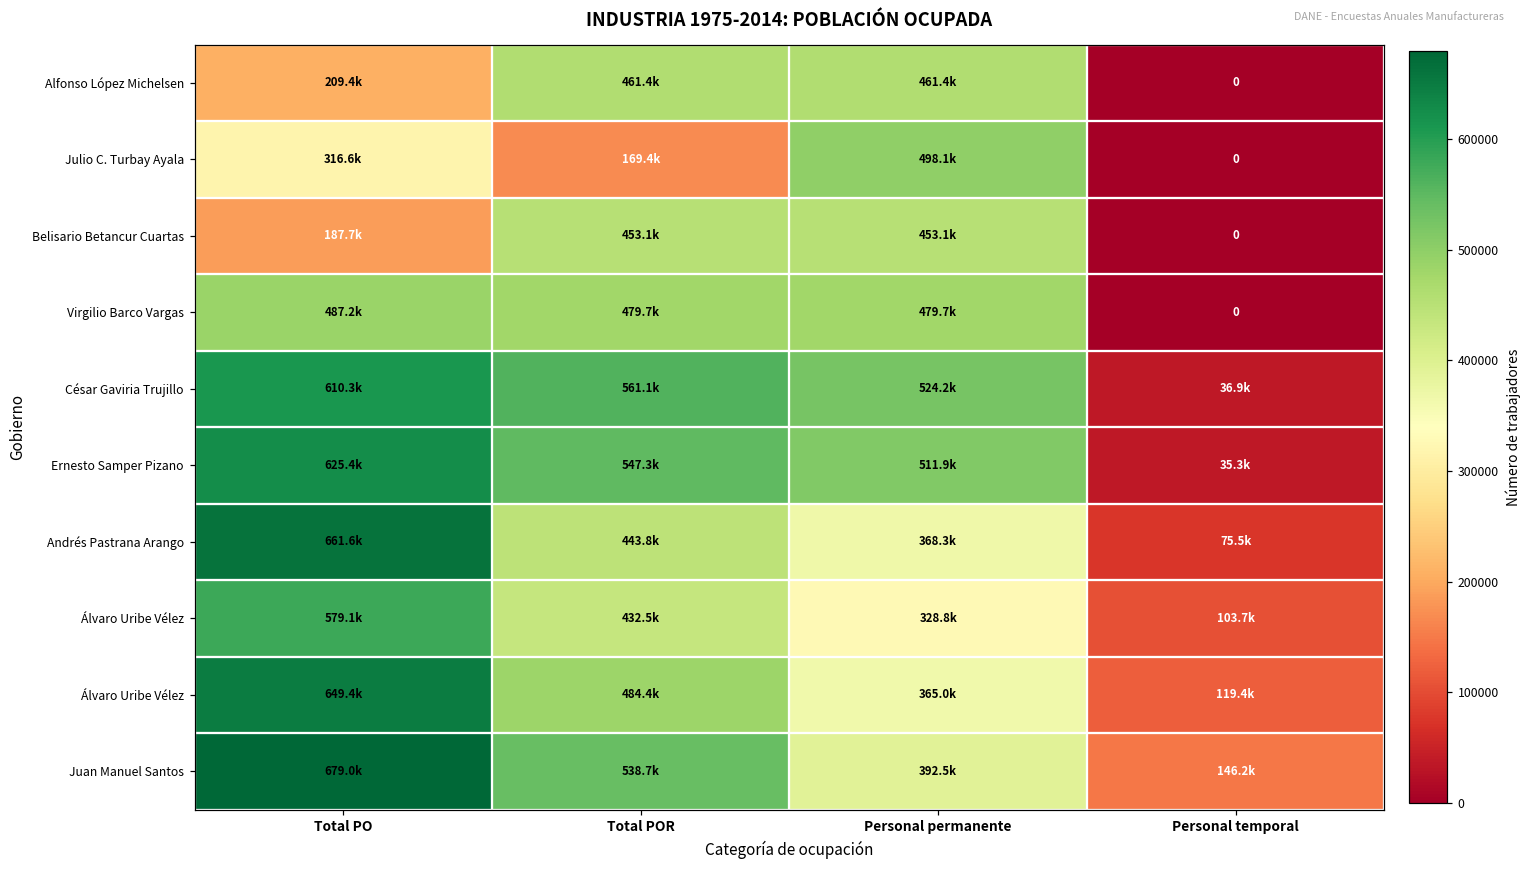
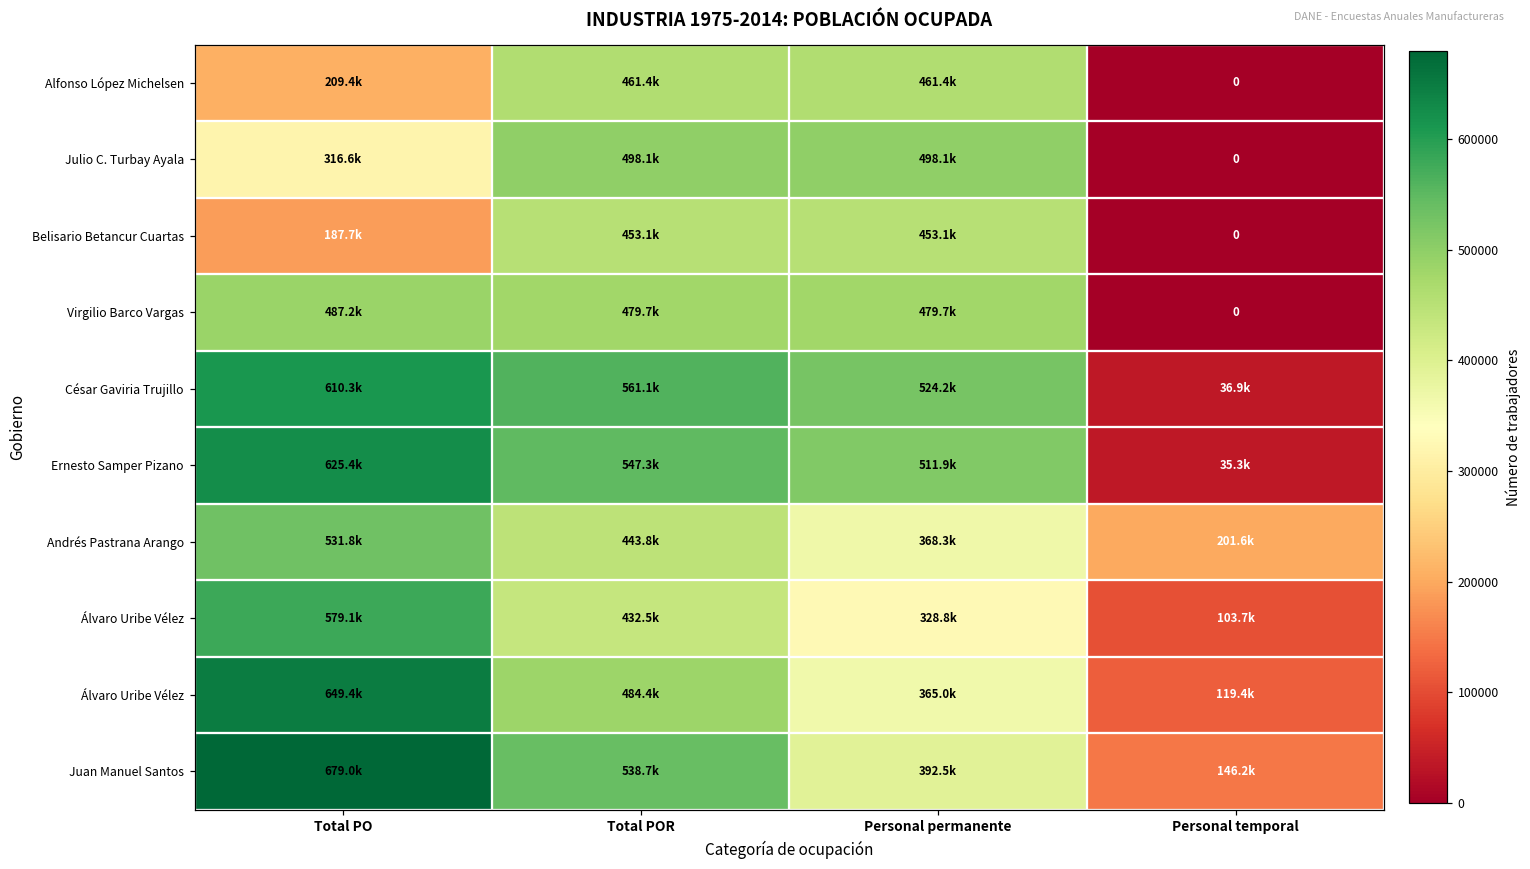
  {
    "Alfonso López Michelsen": {
      "Total PO": "209.4k",
      "Total POR": "461.4k",
      "Personal permanente": "461.4k",
      "Personal temporal": "0"
    },
    "Julio C. Turbay Ayala": {
      "Total PO": "316.6k",
-     "Total POR": "169.4k",
+     "Total POR": "498.1k",
      "Personal permanente": "498.1k",
      "Personal temporal": "0"
    },
    "Belisario Betancur Cuartas": {
      "Total PO": "187.7k",
      "Total POR": "453.1k",
      "Personal permanente": "453.1k",
      "Personal temporal": "0"
    },
    "Virgilio Barco Vargas": {
      "Total PO": "487.2k",
      "Total POR": "479.7k",
      "Personal permanente": "479.7k",
      "Personal temporal": "0"
    },
    "César Gaviria Trujillo": {
      "Total PO": "610.3k",
      "Total POR": "561.1k",
      "Personal permanente": "524.2k",
      "Personal temporal": "36.9k"
    },
    "Ernesto Samper Pizano": {
      "Total PO": "625.4k",
      "Total POR": "547.3k",
      "Personal permanente": "511.9k",
      "Personal temporal": "35.3k"
    },
    "Andrés Pastrana Arango": {
-     "Total PO": "661.6k",
+     "Total PO": "531.8k",
      "Total POR": "443.8k",
      "Personal permanente": "368.3k",
-     "Personal temporal": "75.5k"
+     "Personal temporal": "201.6k"
    },
    "Juan Manuel Santos": {
      "Total PO": "679.0k",
      "Total POR": "538.7k",
      "Personal permanente": "392.5k",
      "Personal temporal": "146.2k"
    }
  }
